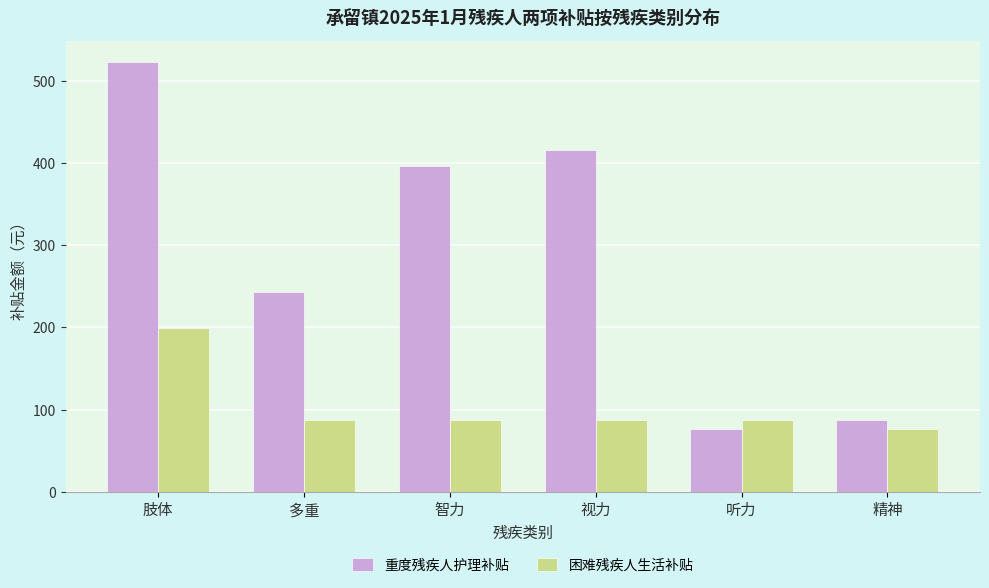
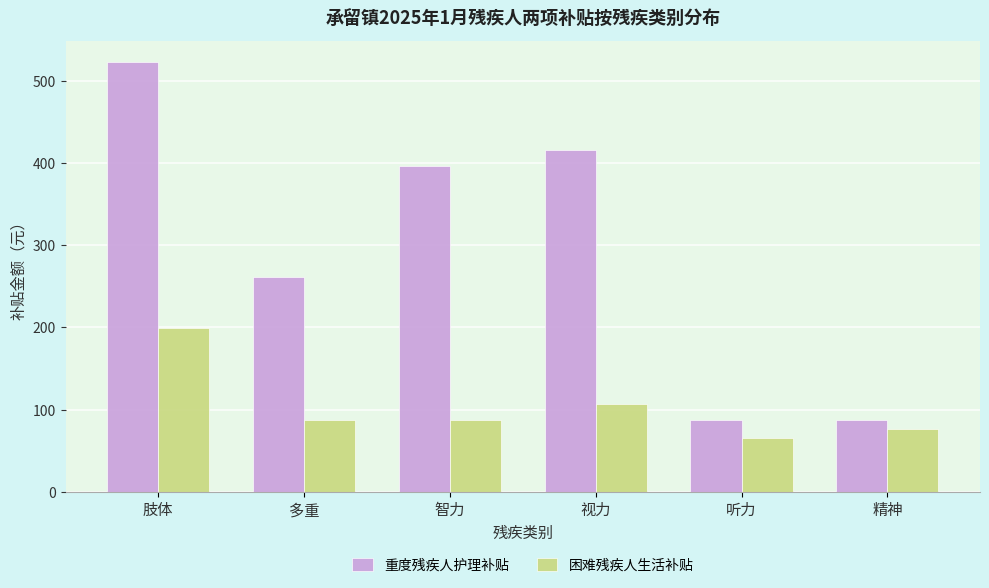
  {
    "重度残疾人护理补贴": {
      "肢体": 520,
-     "多重": 240,
+     "多重": 260,
      "智力": 400,
      "视力": 420,
-     "听力": 80,
+     "听力": 90,
      "精神": 90
    },
    "困难残疾人生活补贴": {
      "肢体": 200,
      "多重": 90,
      "智力": 90,
-     "视力": 90,
-     "听力": 90,
+     "视力": 110,
+     "听力": 70,
      "精神": 80
    }
  }
